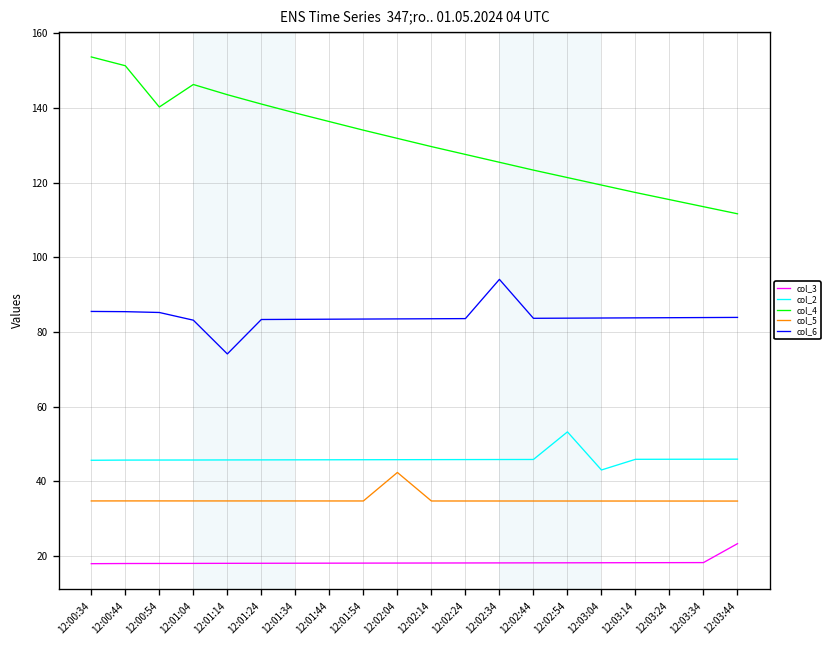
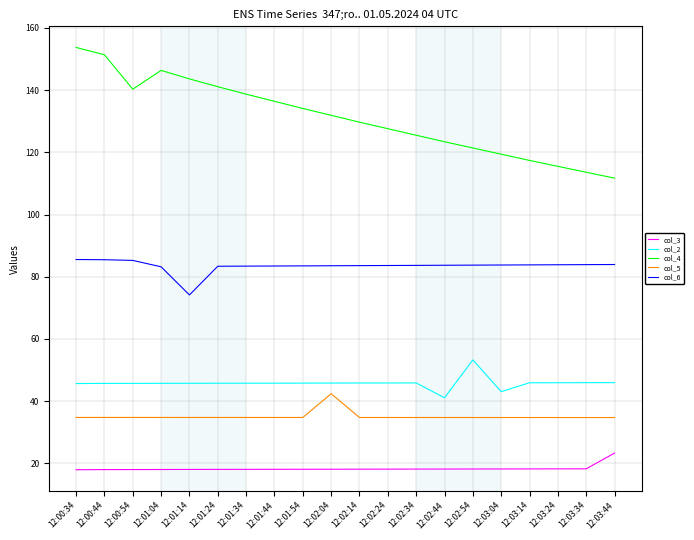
  {
    "col_3": {
      "12:00:34": 18,
      "12:00:44": 18,
      "12:00:54": 18,
      "12:01:04": 18,
      "12:01:14": 18,
      "12:01:24": 18,
      "12:01:34": 18,
      "12:01:44": 18,
      "12:01:54": 18,
      "12:02:04": 18,
      "12:02:14": 18,
      "12:02:24": 18,
      "12:02:34": 18,
      "12:02:44": 18,
      "12:02:54": 18,
      "12:03:04": 18,
      "12:03:14": 18,
      "12:03:24": 18,
      "12:03:34": 18,
      "12:03:44": 23
    },
    "col_2": {
      "12:00:34": 46,
      "12:00:44": 46,
      "12:00:54": 46,
      "12:01:04": 46,
      "12:01:14": 46,
      "12:01:24": 46,
      "12:01:34": 46,
      "12:01:44": 46,
      "12:01:54": 46,
      "12:02:04": 46,
      "12:02:14": 46,
      "12:02:24": 46,
      "12:02:34": 46,
-     "12:02:44": 46,
+     "12:02:44": 41,
      "12:02:54": 53,
      "12:03:04": 43,
      "12:03:14": 46,
      "12:03:24": 46,
      "12:03:34": 46,
      "12:03:44": 46
    },
    "col_4": {
      "12:00:34": 154,
      "12:00:44": 151,
      "12:00:54": 140,
      "12:01:04": 146,
      "12:01:14": 144,
      "12:01:24": 141,
      "12:01:34": 139,
      "12:01:44": 136,
      "12:01:54": 134,
      "12:02:04": 132,
      "12:02:14": 130,
      "12:02:24": 128,
      "12:02:34": 126,
      "12:02:44": 123,
      "12:02:54": 121,
      "12:03:04": 119,
      "12:03:14": 117,
      "12:03:24": 116,
      "12:03:34": 114,
      "12:03:44": 112
    },
    "col_5": {
      "12:00:34": 35,
      "12:00:44": 35,
      "12:00:54": 35,
      "12:01:04": 35,
      "12:01:14": 35,
      "12:01:24": 35,
      "12:01:34": 35,
      "12:01:44": 35,
      "12:01:54": 35,
      "12:02:04": 42,
      "12:02:14": 35,
      "12:02:24": 35,
      "12:02:34": 35,
      "12:02:44": 35,
      "12:02:54": 35,
      "12:03:04": 35,
      "12:03:14": 35,
      "12:03:24": 35,
      "12:03:34": 35,
      "12:03:44": 35
    },
    "col_6": {
      "12:00:34": 86,
      "12:00:44": 85,
      "12:00:54": 85,
      "12:01:04": 83,
      "12:01:14": 74,
      "12:01:24": 83,
      "12:01:34": 83,
      "12:01:44": 83,
      "12:01:54": 84,
      "12:02:04": 84,
      "12:02:14": 84,
      "12:02:24": 84,
-     "12:02:34": 94,
+     "12:02:34": 84,
      "12:02:44": 84,
      "12:02:54": 84,
      "12:03:04": 84,
      "12:03:14": 84,
      "12:03:24": 84,
      "12:03:34": 84,
      "12:03:44": 84
    }
  }
